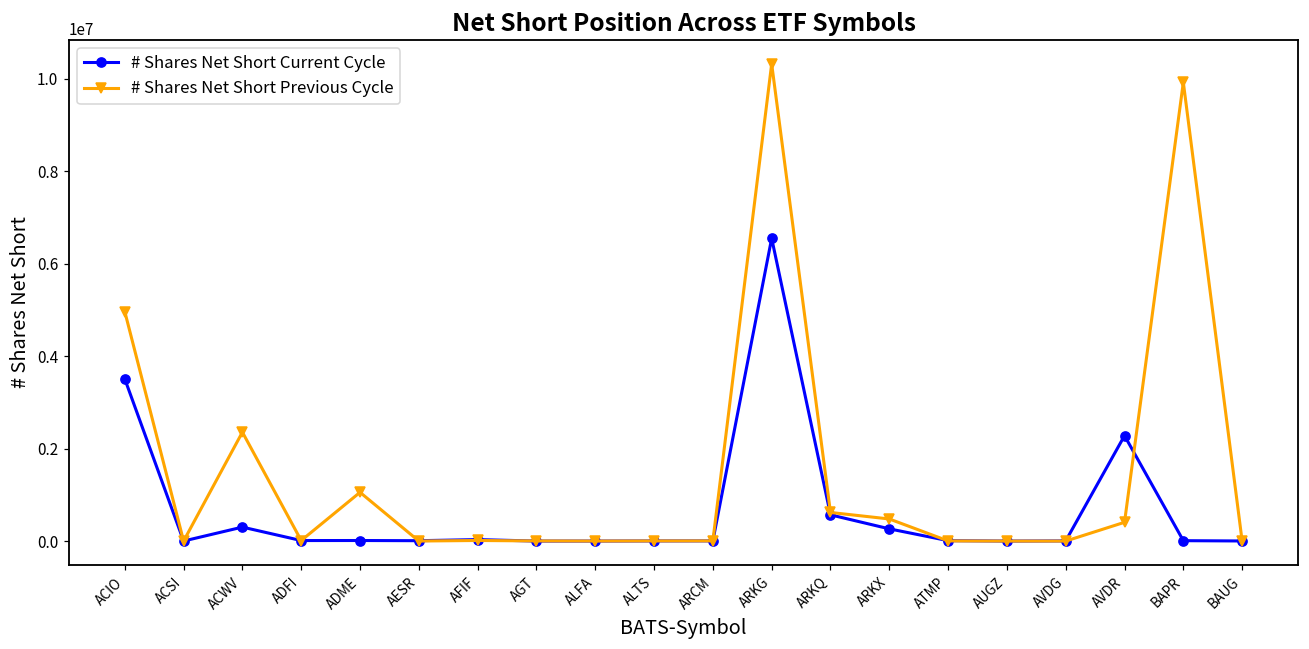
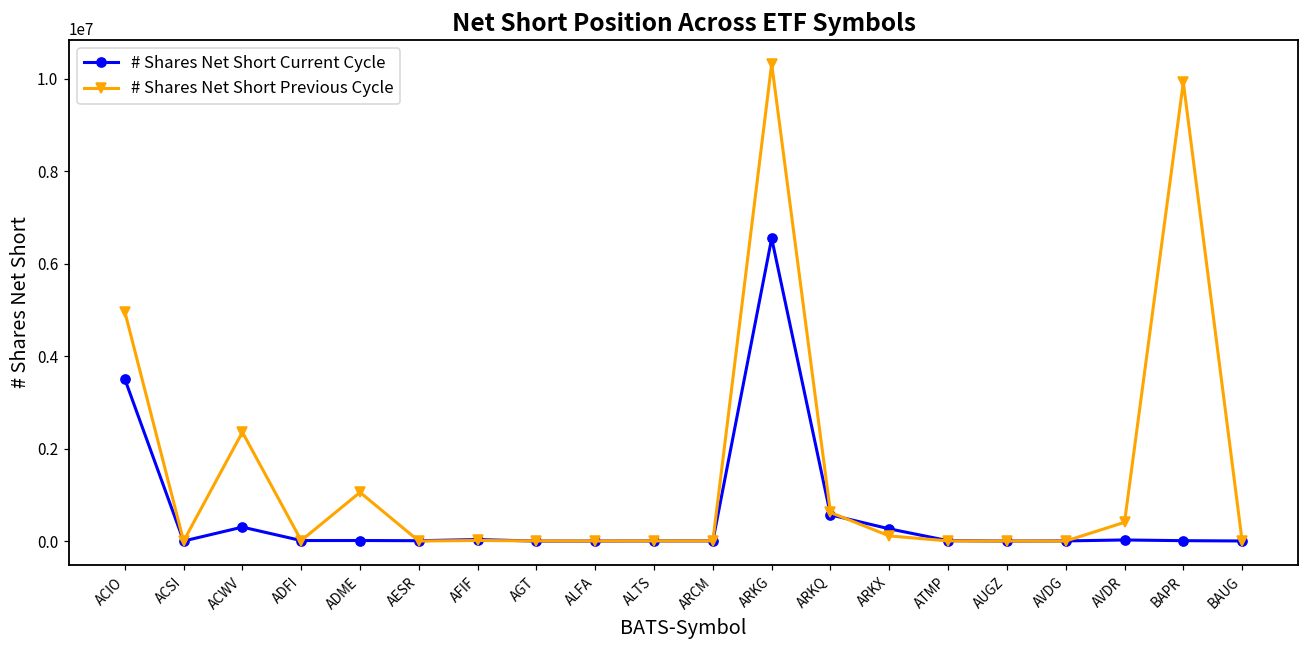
  {
    "# Shares Net Short Current Cycle": {
      "ACIO": 3500000,
      "ACWV": 300000,
      "ADME": 0,
      "ARKG": 6500000,
      "ARKX": 300000,
-     "AVDR": 2300000,
+     "AVDR": 0,
      "BAPR": 0
    },
    "# Shares Net Short Previous Cycle": {
      "ACIO": 5000000,
      "ACWV": 2400000,
      "ADME": 1100000,
      "ARKG": 10300000,
-     "ARKX": 500000,
+     "ARKX": 100000,
      "AVDR": 400000,
      "BAPR": 9900000
    }
  }
